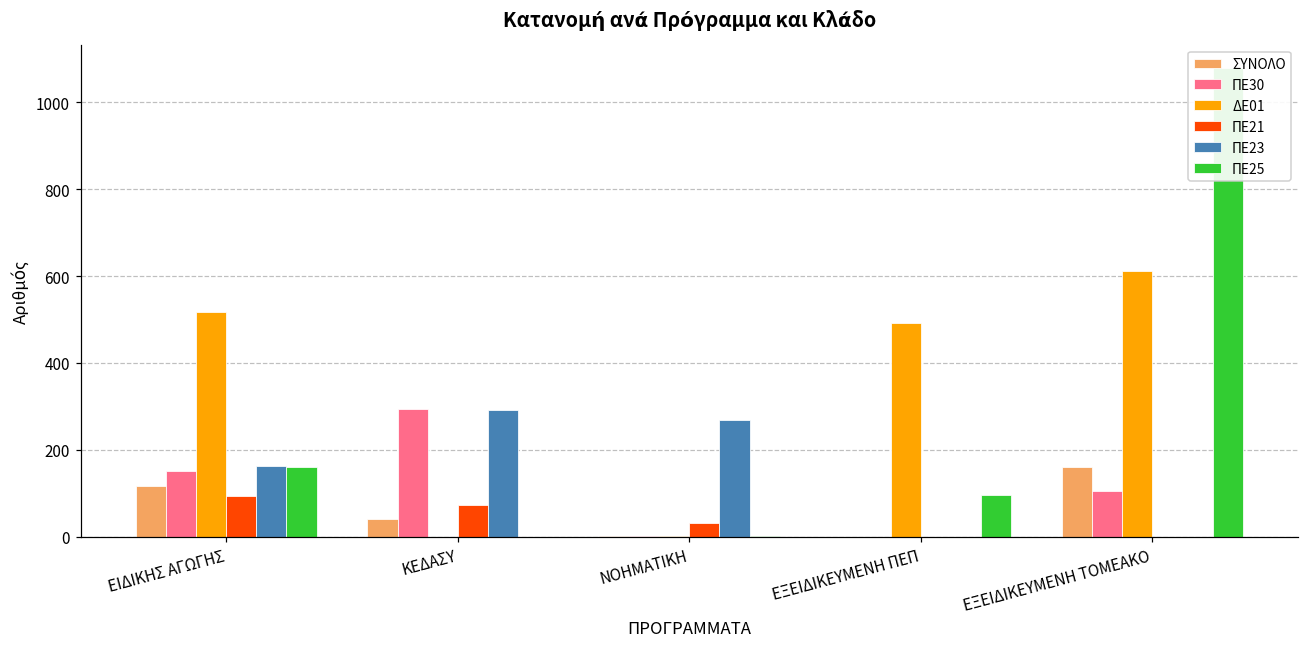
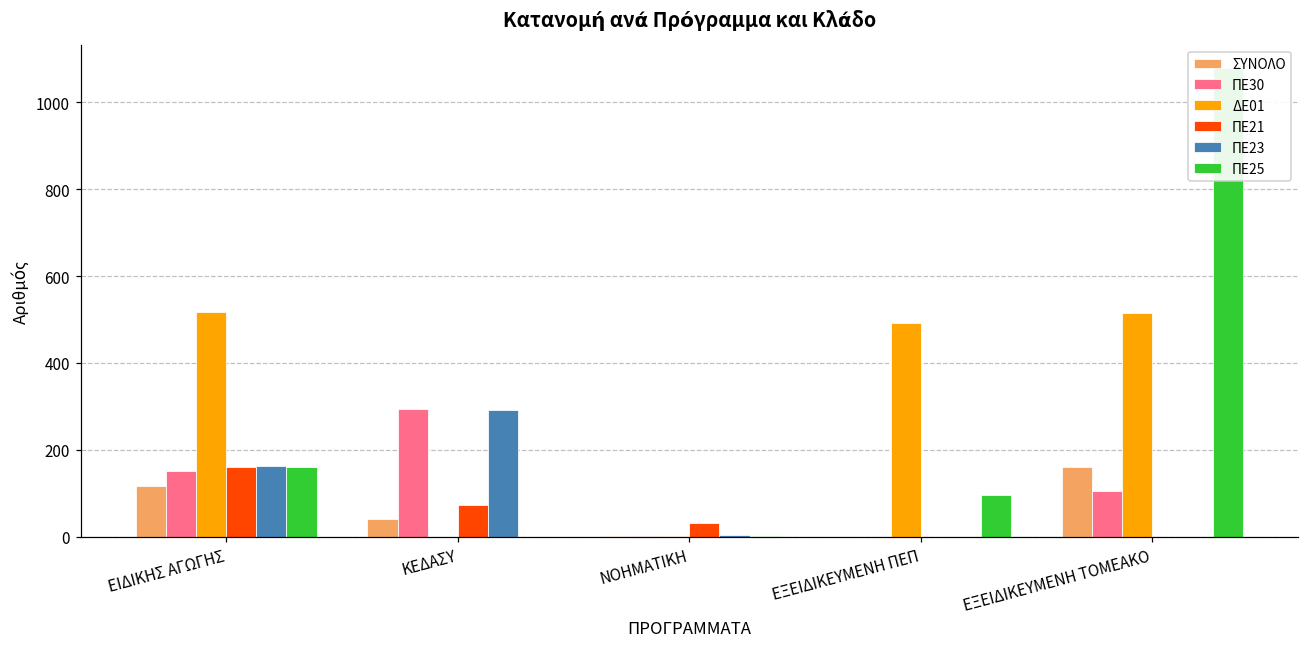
  {
    "ΣΥΝΟΛΟ": {
      "ΕΙΔΙΚΗΣ ΑΓΩΓΗΣ": 120,
      "ΚΕΔΑΣΥ": 40,
      "ΕΞΕΙΔΙΚΕΥΜΕΝΗ ΠΕΠ": 0,
      "ΕΞΕΙΔΙΚΕΥΜΕΝΗ ΤΟΜΕΑΚΟ": 160
    },
    "ΠΕ30": {
      "ΕΙΔΙΚΗΣ ΑΓΩΓΗΣ": 150,
      "ΚΕΔΑΣΥ": 290,
      "ΕΞΕΙΔΙΚΕΥΜΕΝΗ ΠΕΠ": 0,
      "ΕΞΕΙΔΙΚΕΥΜΕΝΗ ΤΟΜΕΑΚΟ": 110
    },
    "ΔΕ01": {
      "ΕΙΔΙΚΗΣ ΑΓΩΓΗΣ": 520,
      "ΚΕΔΑΣΥ": 0,
      "ΕΞΕΙΔΙΚΕΥΜΕΝΗ ΠΕΠ": 490,
-     "ΕΞΕΙΔΙΚΕΥΜΕΝΗ ΤΟΜΕΑΚΟ": 610
+     "ΕΞΕΙΔΙΚΕΥΜΕΝΗ ΤΟΜΕΑΚΟ": 510
    },
    "ΠΕ21": {
-     "ΕΙΔΙΚΗΣ ΑΓΩΓΗΣ": 90,
+     "ΕΙΔΙΚΗΣ ΑΓΩΓΗΣ": 160,
      "ΚΕΔΑΣΥ": 70,
      "ΝΟΗΜΑΤΙΚΗ": 30,
      "ΕΞΕΙΔΙΚΕΥΜΕΝΗ ΠΕΠ": 0,
      "ΕΞΕΙΔΙΚΕΥΜΕΝΗ ΤΟΜΕΑΚΟ": 0
    },
    "ΠΕ23": {
      "ΕΙΔΙΚΗΣ ΑΓΩΓΗΣ": 160,
      "ΚΕΔΑΣΥ": 290,
-     "ΝΟΗΜΑΤΙΚΗ": 270,
+     "ΝΟΗΜΑΤΙΚΗ": 10,
      "ΕΞΕΙΔΙΚΕΥΜΕΝΗ ΠΕΠ": 0,
      "ΕΞΕΙΔΙΚΕΥΜΕΝΗ ΤΟΜΕΑΚΟ": 0
    },
    "ΠΕ25": {
      "ΕΙΔΙΚΗΣ ΑΓΩΓΗΣ": 160,
      "ΚΕΔΑΣΥ": 0,
      "ΕΞΕΙΔΙΚΕΥΜΕΝΗ ΠΕΠ": 100
    }
  }
